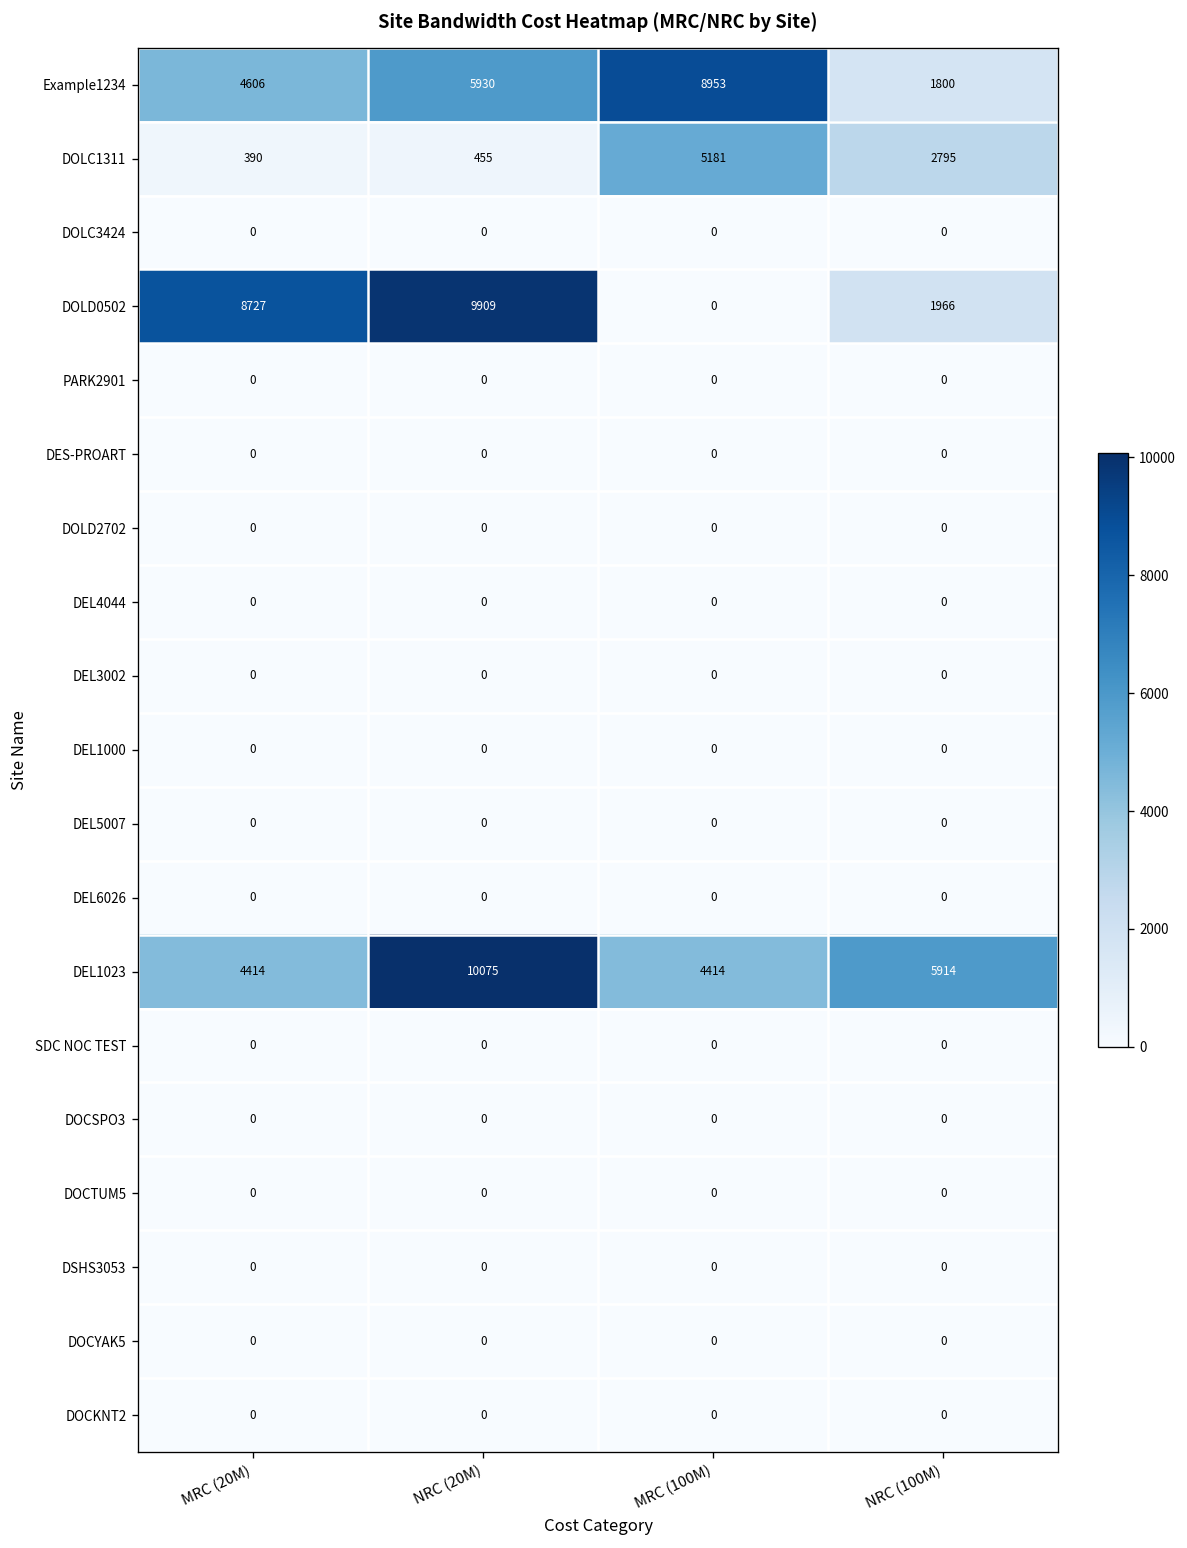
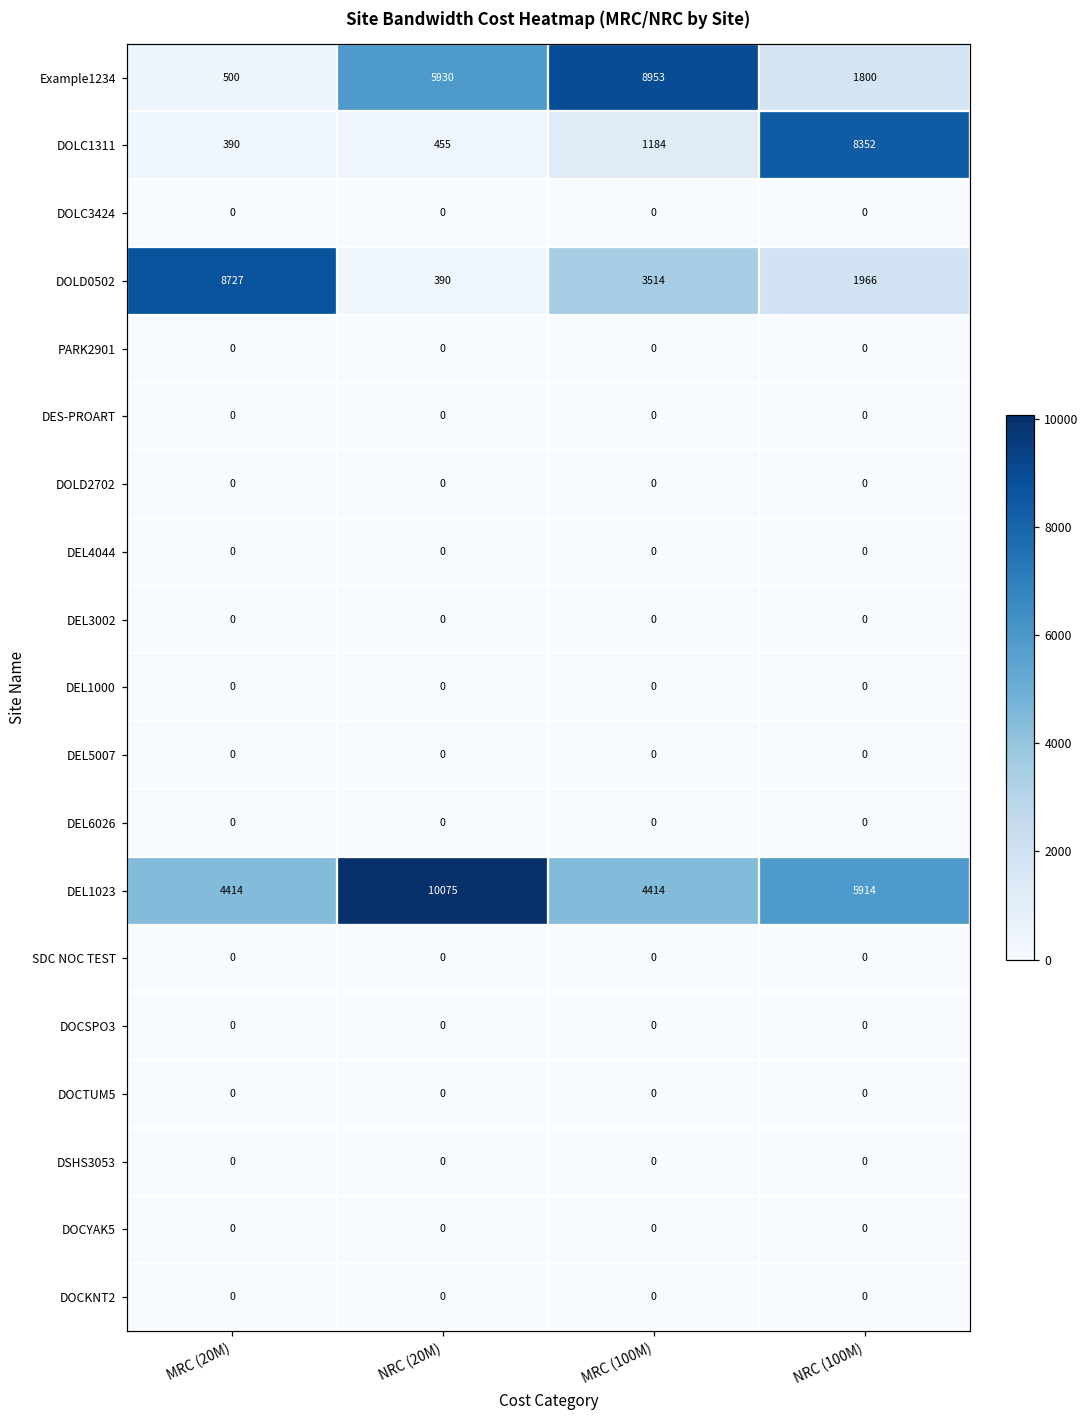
  {
    "Example1234": {
-     "MRC (20M)": 4606,
+     "MRC (20M)": 500,
      "NRC (20M)": 5930,
      "MRC (100M)": 8953,
      "NRC (100M)": 1800
    },
    "DOLC1311": {
      "MRC (20M)": 390,
      "NRC (20M)": 455,
-     "MRC (100M)": 5181,
-     "NRC (100M)": 2795
+     "MRC (100M)": 1184,
+     "NRC (100M)": 8352
    },
    "DOLC3424": {
      "MRC (20M)": 0,
      "NRC (20M)": 0,
      "MRC (100M)": 0,
      "NRC (100M)": 0
    },
    "DOLD0502": {
      "MRC (20M)": 8727,
-     "NRC (20M)": 9909,
-     "MRC (100M)": 0,
+     "NRC (20M)": 390,
+     "MRC (100M)": 3514,
      "NRC (100M)": 1966
    },
    "PARK2901": {
      "MRC (20M)": 0,
      "NRC (20M)": 0,
      "MRC (100M)": 0,
      "NRC (100M)": 0
    },
    "DES-PROART": {
      "MRC (20M)": 0,
      "NRC (20M)": 0,
      "MRC (100M)": 0,
      "NRC (100M)": 0
    },
    "DOLD2702": {
      "MRC (20M)": 0,
      "NRC (20M)": 0,
      "MRC (100M)": 0,
      "NRC (100M)": 0
    },
    "DEL4044": {
      "MRC (20M)": 0,
      "NRC (20M)": 0,
      "MRC (100M)": 0,
      "NRC (100M)": 0
    },
    "DEL3002": {
      "MRC (20M)": 0,
      "NRC (20M)": 0,
      "MRC (100M)": 0,
      "NRC (100M)": 0
    },
    "DEL1000": {
      "MRC (20M)": 0,
      "NRC (20M)": 0,
      "MRC (100M)": 0,
      "NRC (100M)": 0
    },
    "DEL5007": {
      "MRC (20M)": 0,
      "NRC (20M)": 0,
      "MRC (100M)": 0,
      "NRC (100M)": 0
    },
    "DEL6026": {
      "MRC (20M)": 0,
      "NRC (20M)": 0,
      "MRC (100M)": 0,
      "NRC (100M)": 0
    },
    "DEL1023": {
      "MRC (20M)": 4414,
      "NRC (20M)": 10075,
      "MRC (100M)": 4414,
      "NRC (100M)": 5914
    },
    "SDC NOC TEST": {
      "MRC (20M)": 0,
      "NRC (20M)": 0,
      "MRC (100M)": 0,
      "NRC (100M)": 0
    },
    "DOCSPO3": {
      "MRC (20M)": 0,
      "NRC (20M)": 0,
      "MRC (100M)": 0,
      "NRC (100M)": 0
    },
    "DOCTUM5": {
      "MRC (20M)": 0,
      "NRC (20M)": 0,
      "MRC (100M)": 0,
      "NRC (100M)": 0
    },
    "DSHS3053": {
      "MRC (20M)": 0,
      "NRC (20M)": 0,
      "MRC (100M)": 0,
      "NRC (100M)": 0
    },
    "DOCYAK5": {
      "MRC (20M)": 0,
      "NRC (20M)": 0,
      "MRC (100M)": 0,
      "NRC (100M)": 0
    },
    "DOCKNT2": {
      "MRC (20M)": 0,
      "NRC (20M)": 0,
      "MRC (100M)": 0,
      "NRC (100M)": 0
    }
  }
